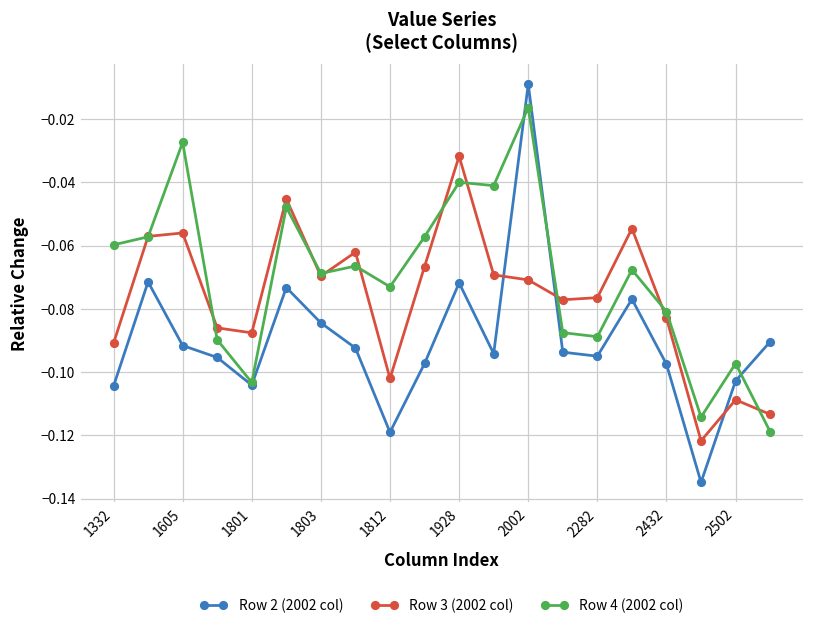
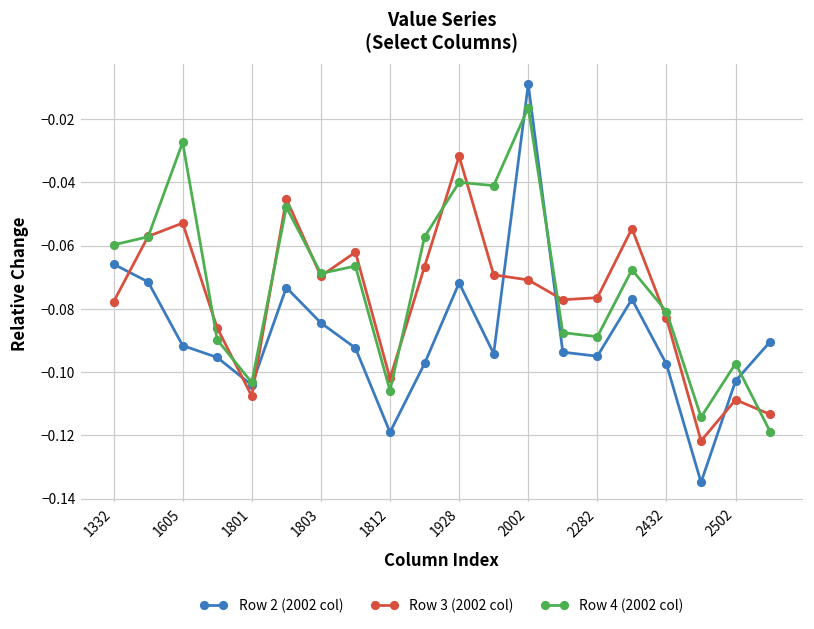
  {
    "Row 2 (2002 col)": {
-     "1332": -0.104,
+     "1332": -0.066,
      "1605": -0.092,
      "1803": -0.084,
      "1812": -0.119,
      "1928": -0.072,
      "2002": -0.009,
      "2282": -0.095,
      "2432": -0.098,
      "2502": -0.103
    },
    "Row 3 (2002 col)": {
-     "1332": -0.091,
-     "1605": -0.056,
-     "1801": -0.088,
+     "1332": -0.078,
+     "1605": -0.053,
+     "1801": -0.108,
      "1812": -0.102,
      "1928": -0.032,
      "2002": -0.071,
      "2282": -0.076,
      "2432": -0.083,
      "2502": -0.109
    },
    "Row 4 (2002 col)": {
      "1332": -0.060,
      "1605": -0.027,
-     "1812": -0.073,
+     "1812": -0.106,
      "1928": -0.040,
      "2002": -0.016,
      "2282": -0.089,
      "2432": -0.081,
      "2502": -0.097
    }
  }
